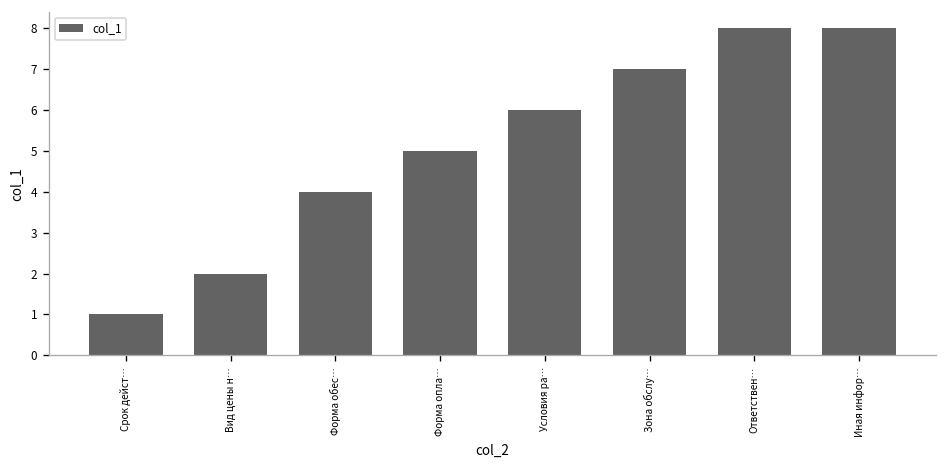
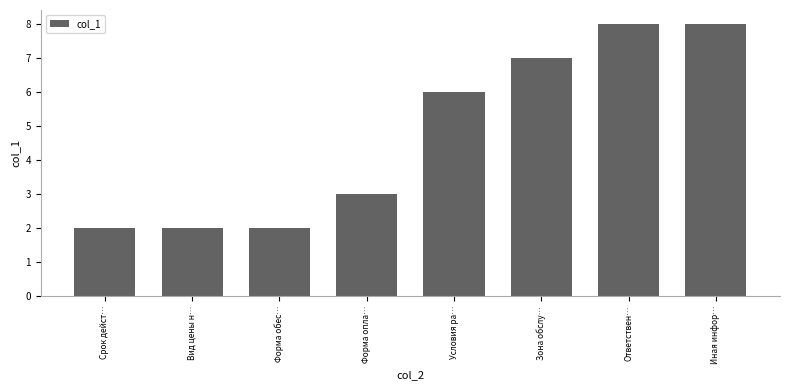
  {
-   "Срок дейст…": 1,
+   "Срок дейст…": 2,
    "Вид цены н…": 2,
-   "Форма обес…": 4,
-   "Форма опла…": 5,
+   "Форма обес…": 2,
+   "Форма опла…": 3,
    "Условия ра…": 6,
    "Зона обслу…": 7,
    "Ответствен…": 8,
    "Иная инфор…": 8
  }
